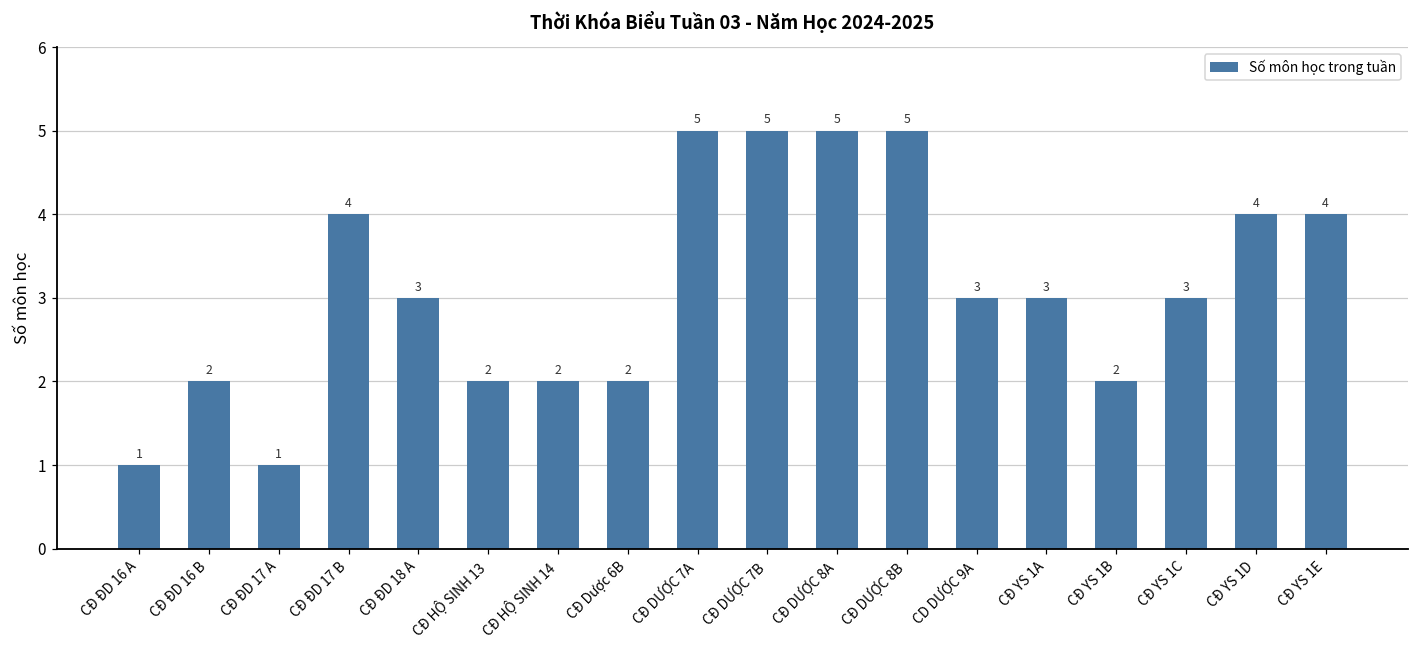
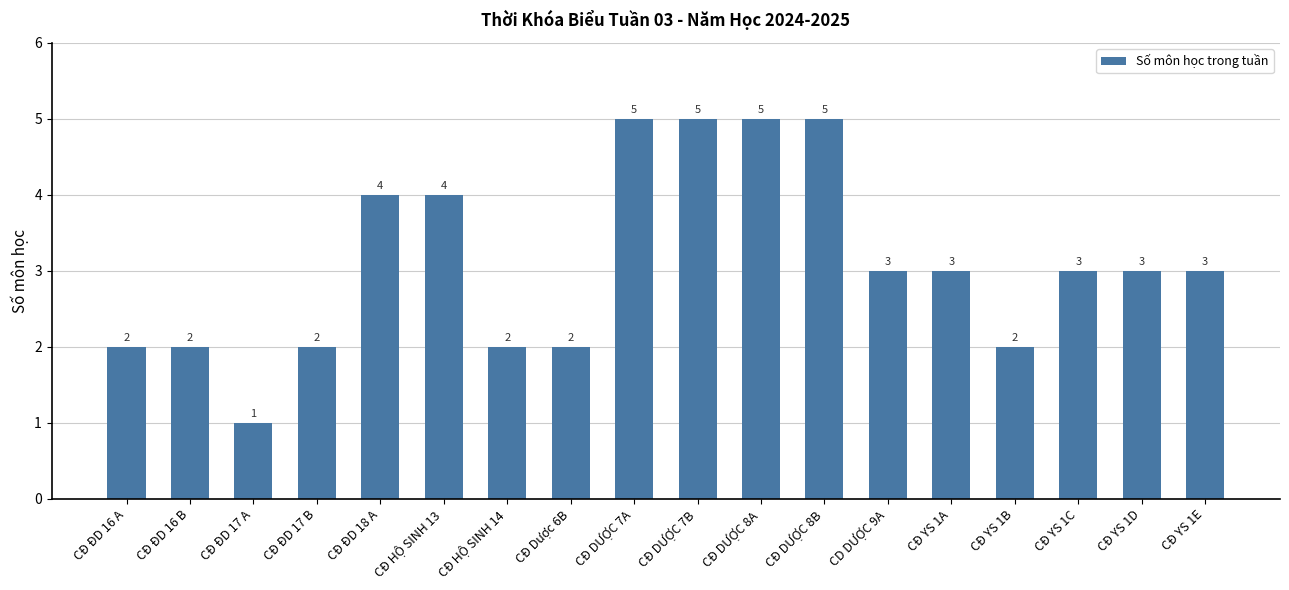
  {
-   "CĐ ĐD 16 A": 1,
+   "CĐ ĐD 16 A": 2,
    "CĐ ĐD 16 B": 2,
    "CĐ ĐD 17 A": 1,
-   "CĐ ĐD 17 B": 4,
-   "CĐ ĐD 18 A": 3,
-   "CĐ HỘ SINH 13": 2,
+   "CĐ ĐD 17 B": 2,
+   "CĐ ĐD 18 A": 4,
+   "CĐ HỘ SINH 13": 4,
    "CĐ HỘ SINH 14": 2,
    "CĐ Dược 6B": 2,
    "CĐ DƯỢC 7A": 5,
    "CĐ DƯỢC 7B": 5,
    "CĐ DƯỢC 8A": 5,
    "CĐ DƯỢC 8B": 5,
    "CD DƯỢC 9A": 3,
    "CĐ YS 1A": 3,
    "CĐ YS 1B": 2,
    "CĐ YS 1C": 3,
-   "CĐ YS 1D": 4,
-   "CĐ YS 1E": 4
+   "CĐ YS 1D": 3,
+   "CĐ YS 1E": 3
  }
